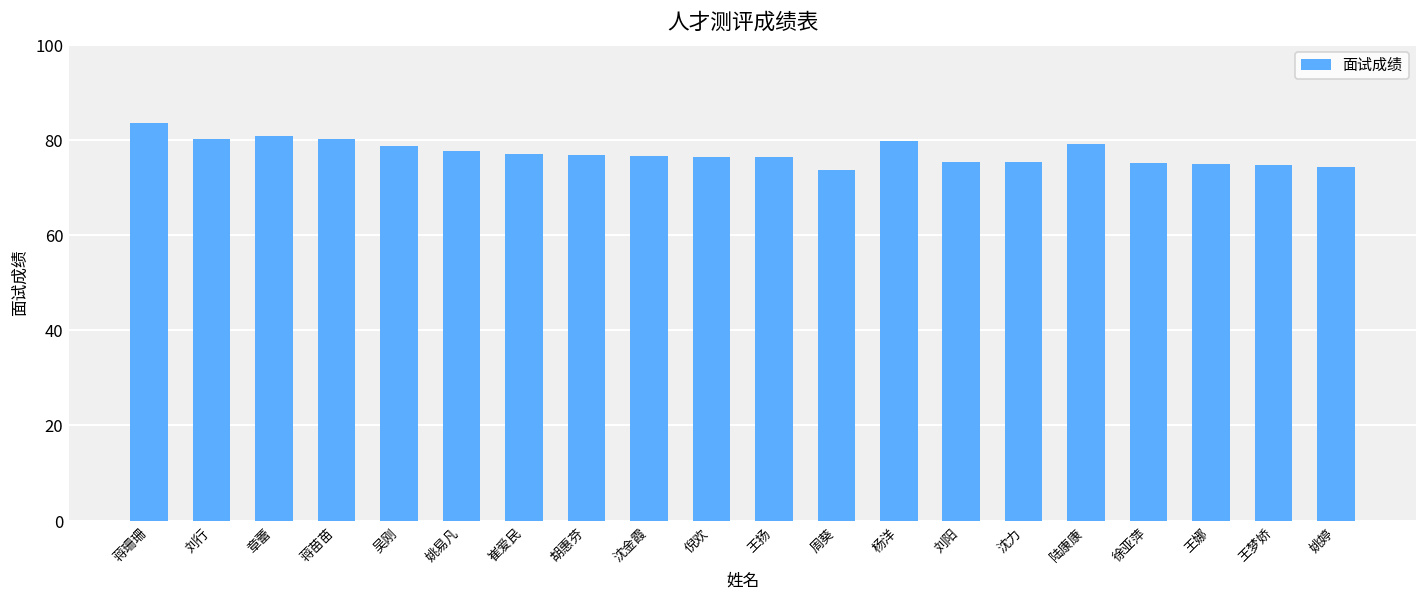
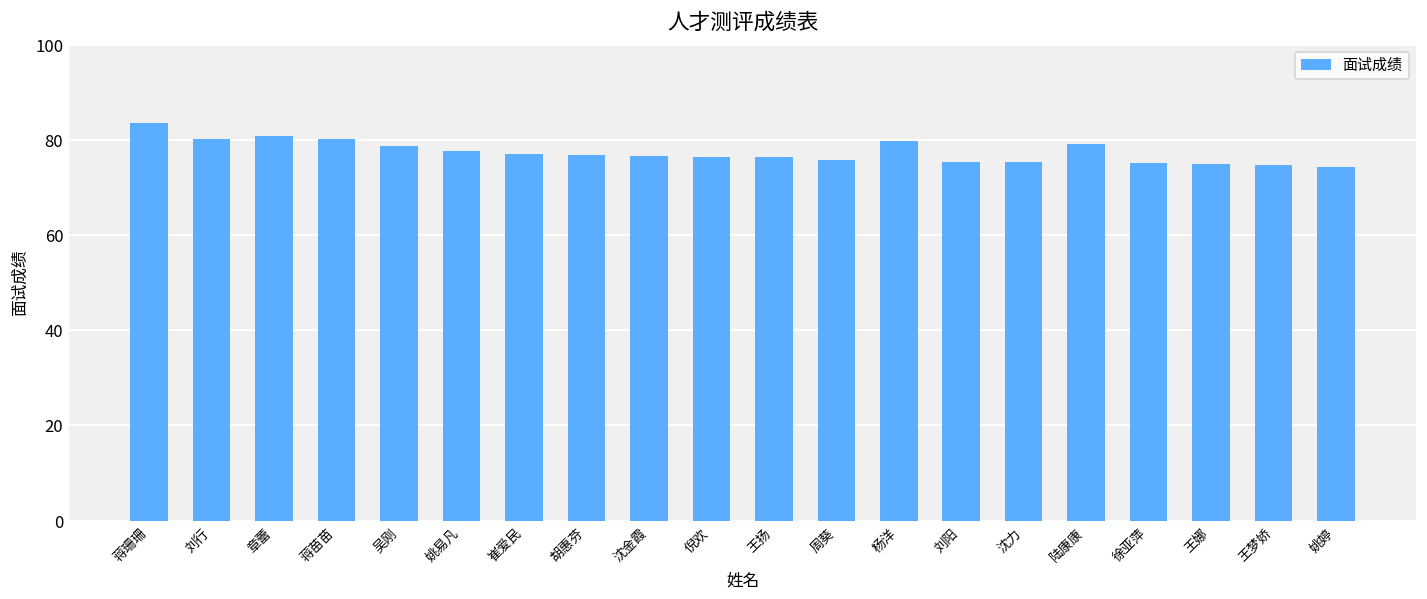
  {
    "蒋珊珊": 84,
    "刘行": 80,
    "章蕾": 81,
    "蒋苗苗": 80,
    "吴刚": 79,
    "姚易凡": 78,
    "崔爱民": 77,
    "胡惠芬": 77,
    "沈金霞": 77,
    "倪欢": 77,
    "王扬": 77,
-   "周葵": 74,
+   "周葵": 76,
    "杨洋": 80,
    "刘阳": 75,
    "沈力": 75,
    "陆康康": 79,
    "徐亚萍": 75,
    "王娜": 75,
    "王梦娇": 75,
    "姚婷": 74
  }
